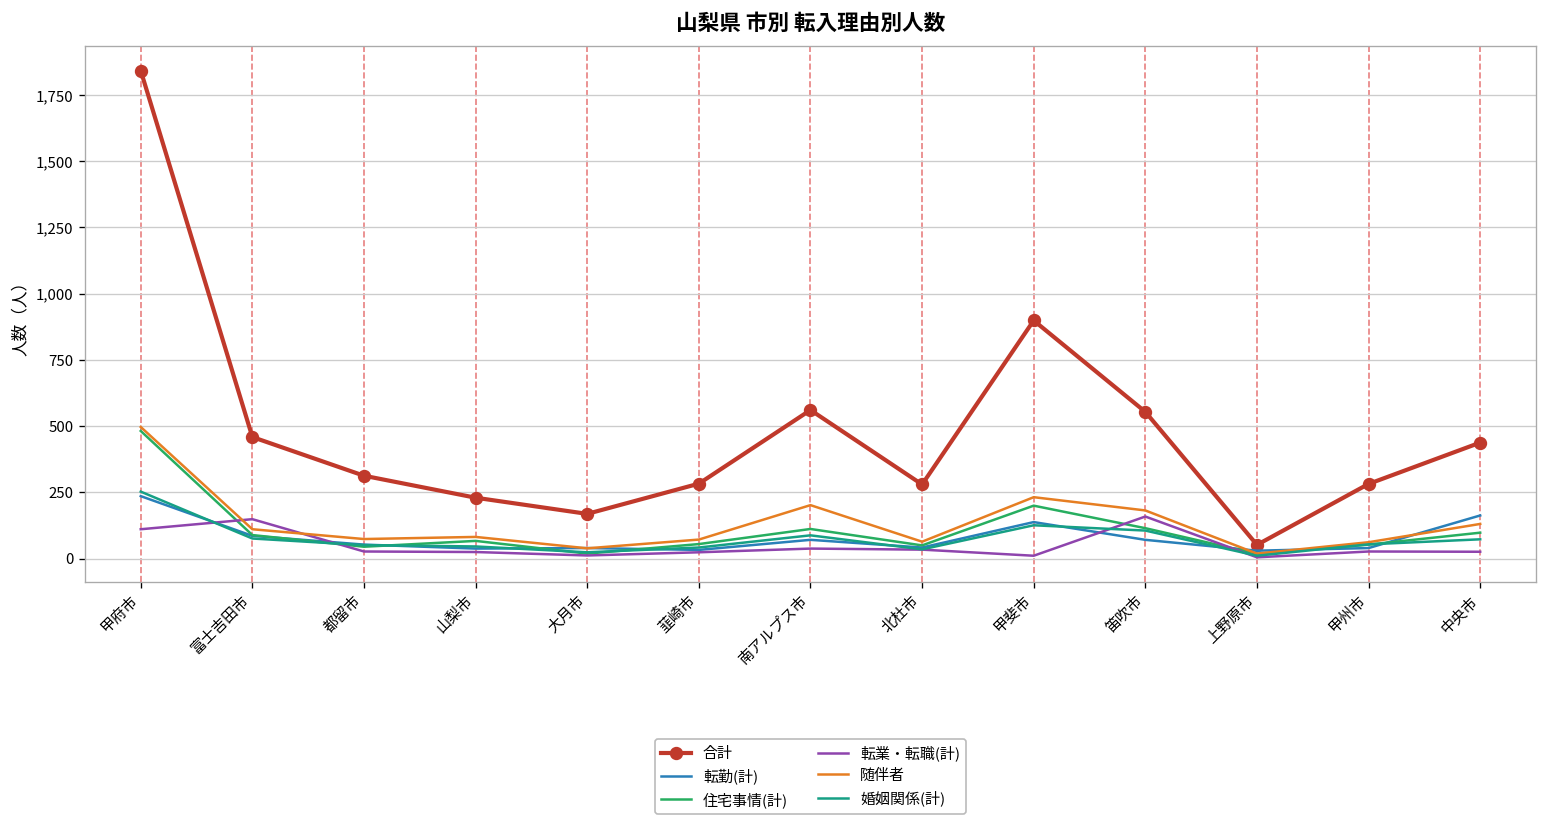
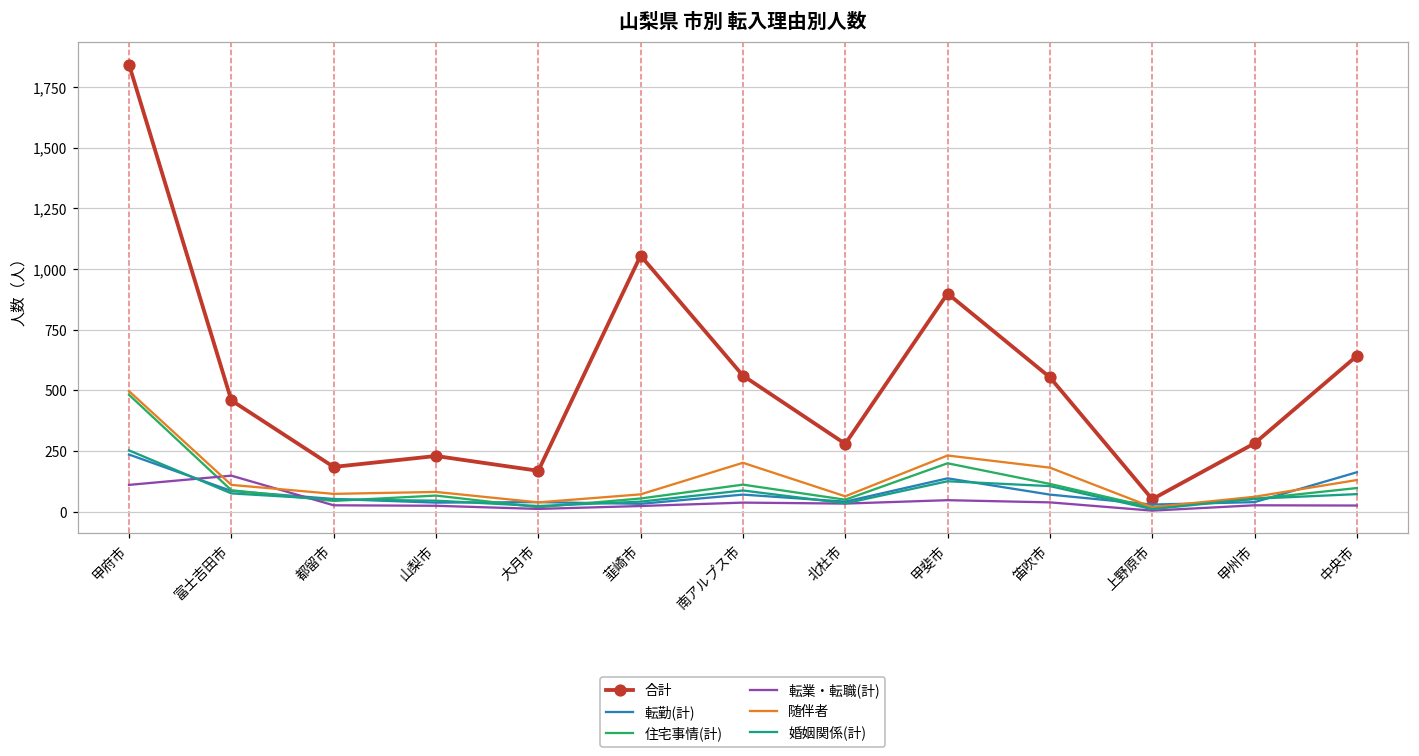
  {
    "合計": {
      "甲府市": "1,840",
      "富士吉田市": "460",
-     "都留市": "310",
+     "都留市": "190",
      "山梨市": "230",
      "大月市": "170",
-     "韮崎市": "280",
+     "韮崎市": "1,060",
      "南アルプス市": "560",
      "北杜市": "280",
      "甲斐市": "900",
      "笛吹市": "550",
      "上野原市": "50",
      "甲州市": "280",
-     "中央市": "440"
+     "中央市": "640"
    },
    "転勤(計)": {
      "甲府市": "240",
      "南アルプス市": "70",
      "甲斐市": "140",
      "笛吹市": "70",
      "甲州市": "40",
      "中央市": "160"
    },
    "転業・転職(計)": {
      "甲府市": "110",
      "富士吉田市": "150",
      "都留市": "30",
      "山梨市": "30",
      "南アルプス市": "40",
-     "甲斐市": "10",
-     "笛吹市": "160",
+     "甲斐市": "50",
+     "笛吹市": "40",
      "甲州市": "30",
      "中央市": "30"
    },
    "随伴者": {
      "甲府市": "500",
      "富士吉田市": "110",
      "都留市": "70",
      "山梨市": "80",
      "韮崎市": "70",
      "南アルプス市": "200",
      "北杜市": "60",
      "甲斐市": "230",
      "笛吹市": "180",
      "中央市": "130"
    }
  }
